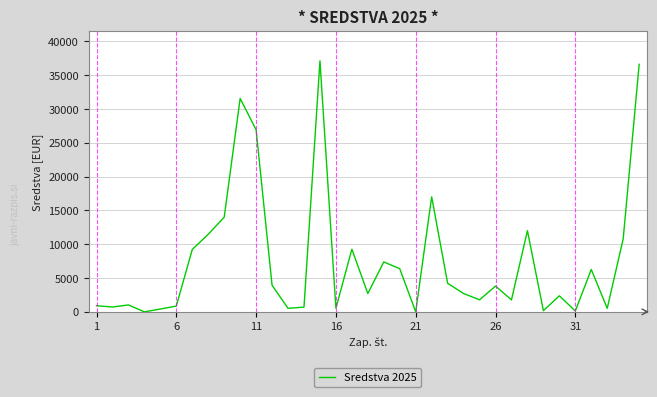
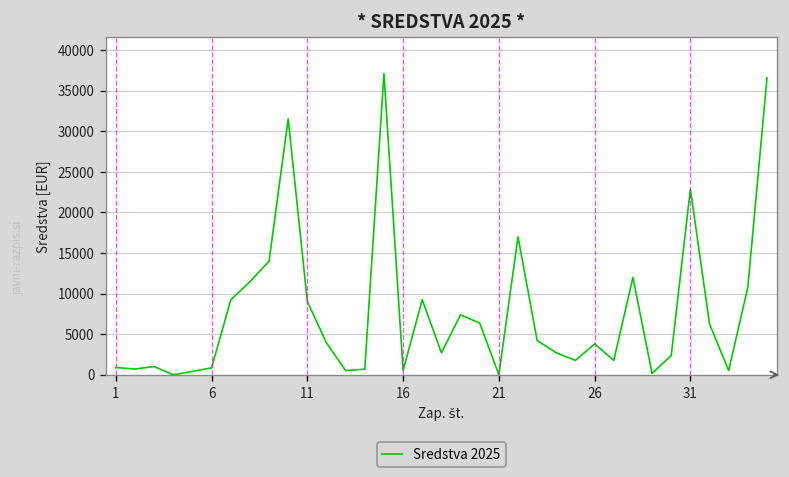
  {
    "1": 1000,
    "6": 1000,
-   "11": 27000,
+   "11": 9000,
    "16": 1000,
    "21": 0,
    "26": 4000,
-   "31": 0
+   "31": 23000
  }
